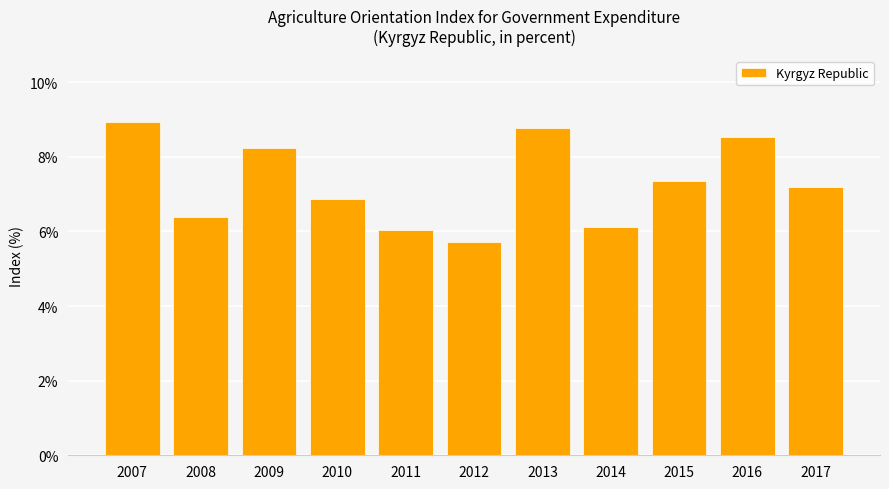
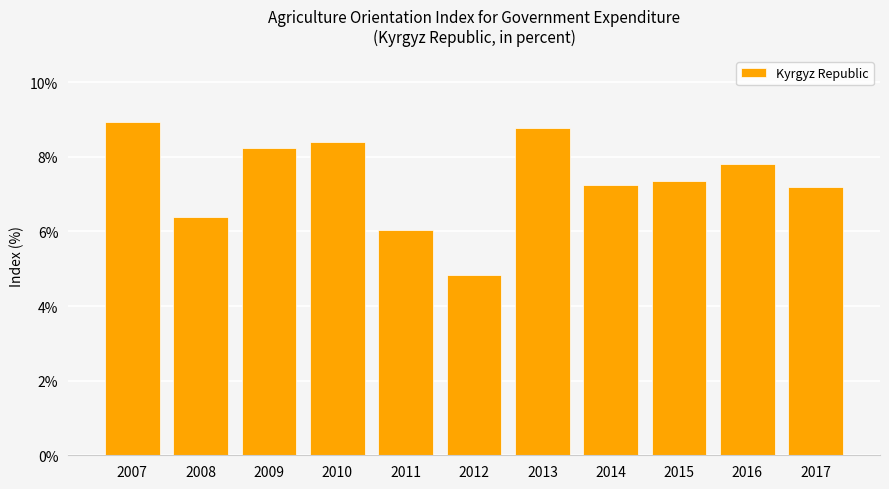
  {
    "2007": "8.9%",
    "2008": "6.4%",
    "2009": "8.2%",
-   "2010": "6.9%",
+   "2010": "8.4%",
    "2011": "6.0%",
-   "2012": "5.7%",
+   "2012": "4.8%",
    "2013": "8.8%",
-   "2014": "6.1%",
+   "2014": "7.2%",
    "2015": "7.3%",
-   "2016": "8.5%",
+   "2016": "7.8%",
    "2017": "7.2%"
  }
